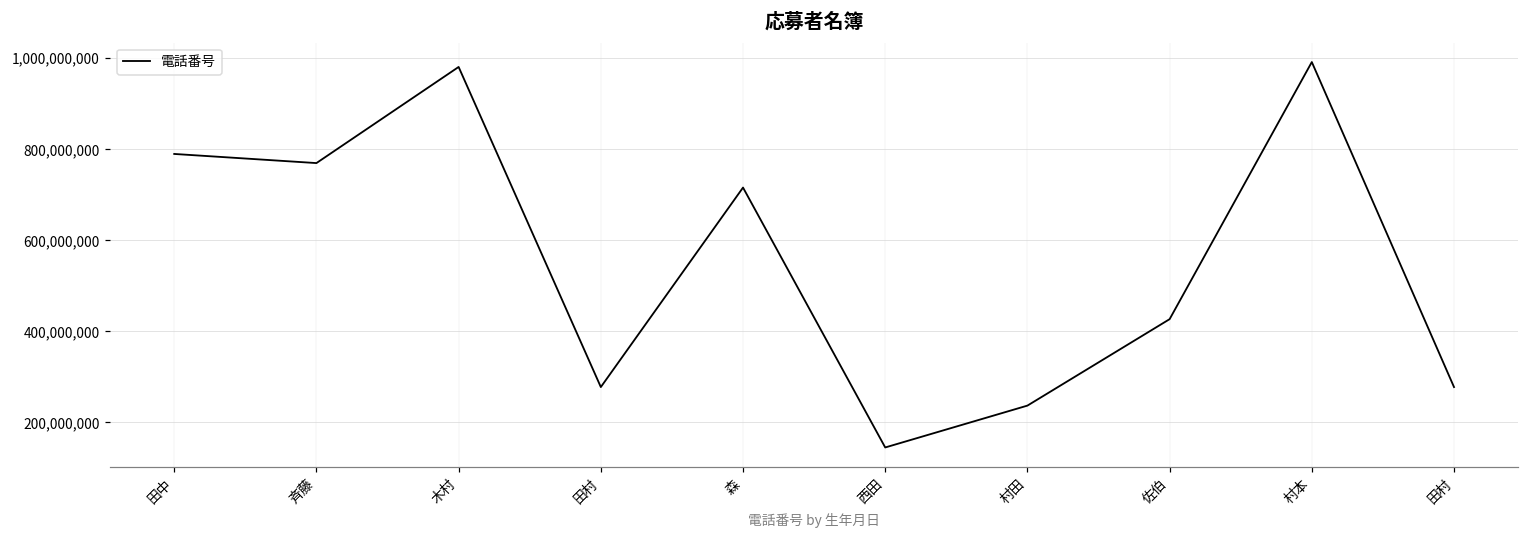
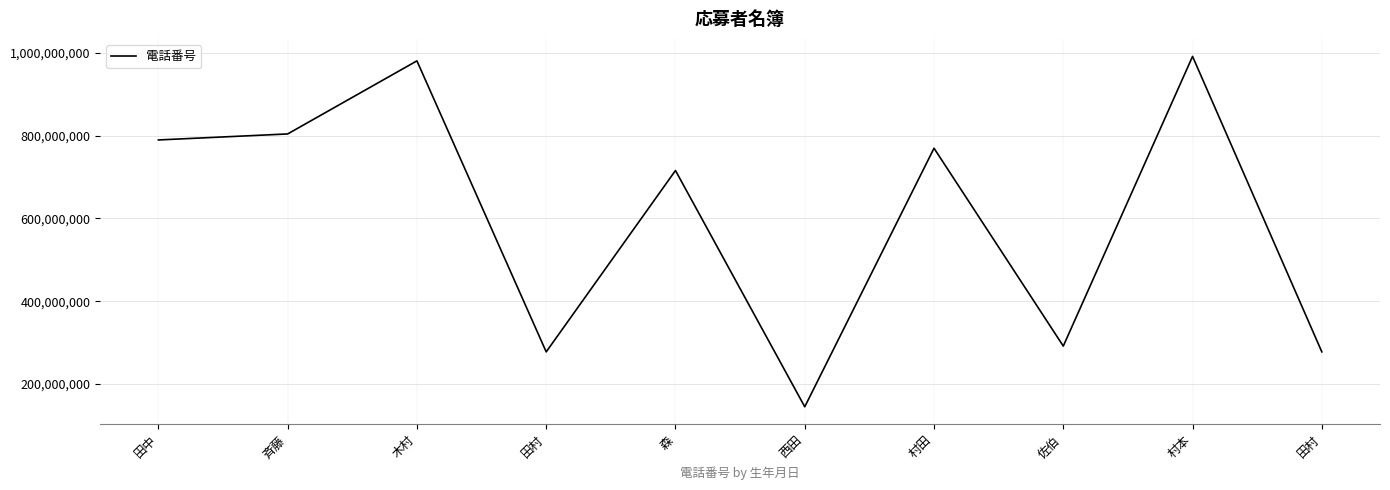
  {
    "田中": "790,000,000",
-   "斉藤": "770,000,000",
+   "斉藤": "800,000,000",
    "木村": "980,000,000",
    "森": "720,000,000",
    "西田": "140,000,000",
-   "村田": "240,000,000",
-   "佐伯": "430,000,000",
+   "村田": "770,000,000",
+   "佐伯": "290,000,000",
    "村本": "990,000,000"
  }
